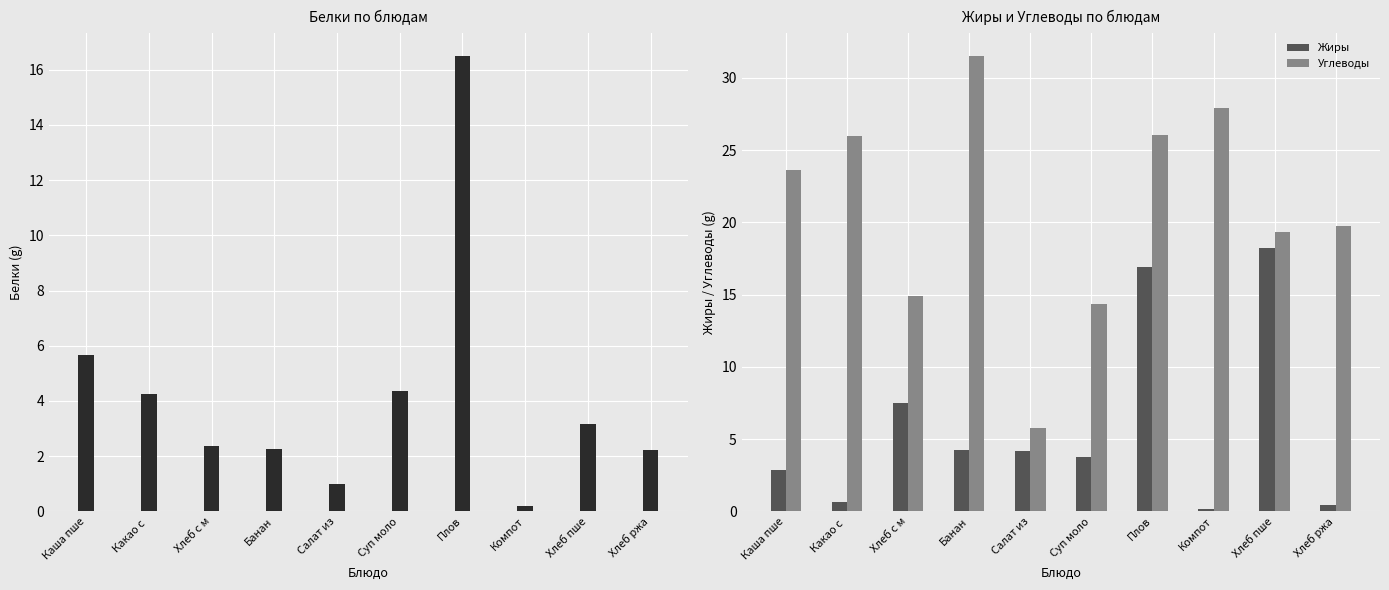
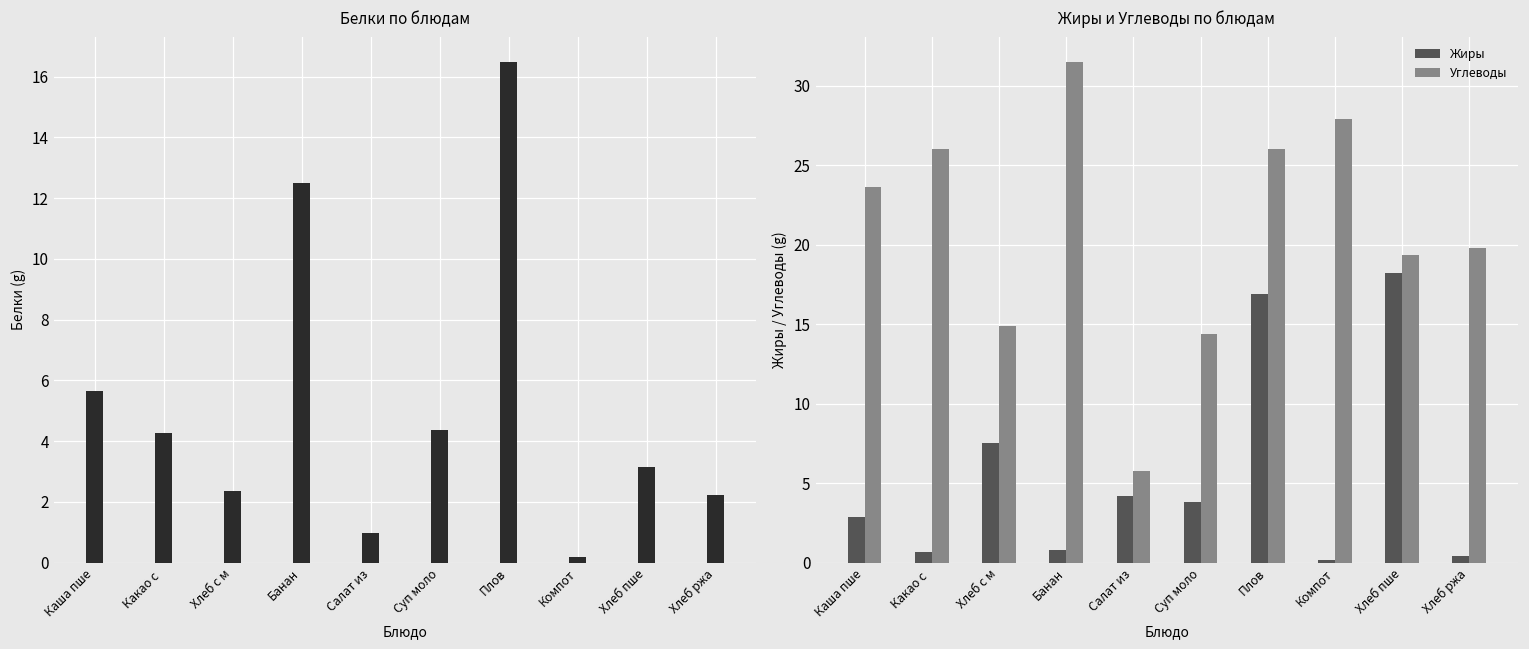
  {
    "Белки по блюдам": {
      "Каша пше": 5.7,
      "Какао с": 4.3,
      "Хлеб с м": 2.4,
-     "Банан": 2.3,
+     "Банан": 12.5,
      "Салат из": 1.0,
      "Суп моло": 4.4,
      "Плов": 16.5,
      "Компот": 0.2,
      "Хлеб пше": 3.2,
      "Хлеб ржа": 2.2
    },
    "Жиры и Углеводы по блюдам": {
      "Жиры": {
        "Каша пше": 2.9,
        "Какао с": 0.7,
        "Хлеб с м": 7.5,
-       "Банан": 4.2,
+       "Банан": 0.8,
        "Салат из": 4.2,
        "Суп моло": 3.8,
        "Плов": 16.9,
        "Компот": 0.2,
        "Хлеб пше": 18.2,
        "Хлеб ржа": 0.4
      },
      "Углеводы": {
        "Каша пше": 23.6,
        "Какао с": 26.0,
        "Хлеб с м": 14.9,
        "Банан": 31.5,
        "Салат из": 5.8,
        "Суп моло": 14.4,
        "Плов": 26.0,
        "Компот": 27.9,
        "Хлеб пше": 19.3,
        "Хлеб ржа": 19.8
      }
    }
  }
